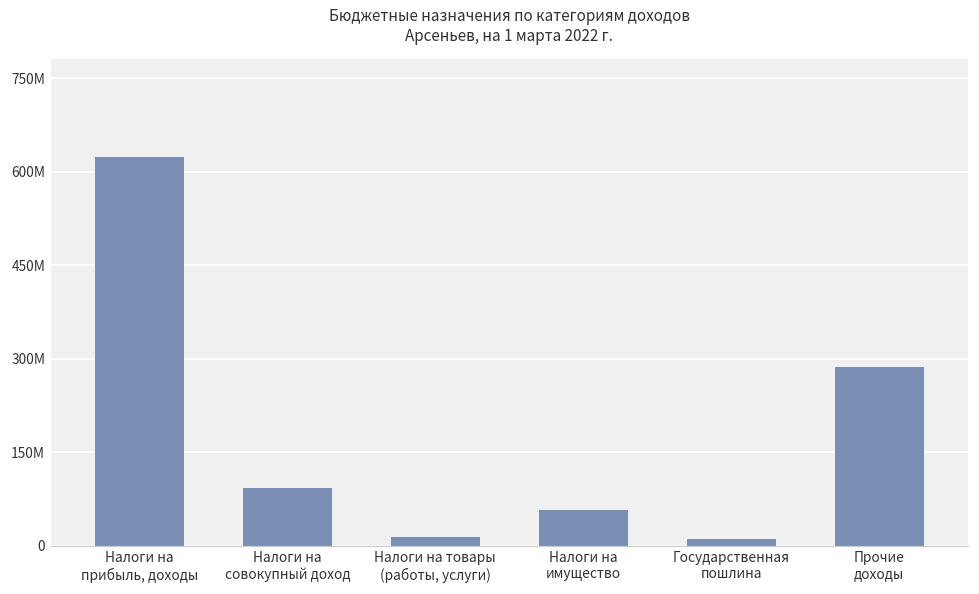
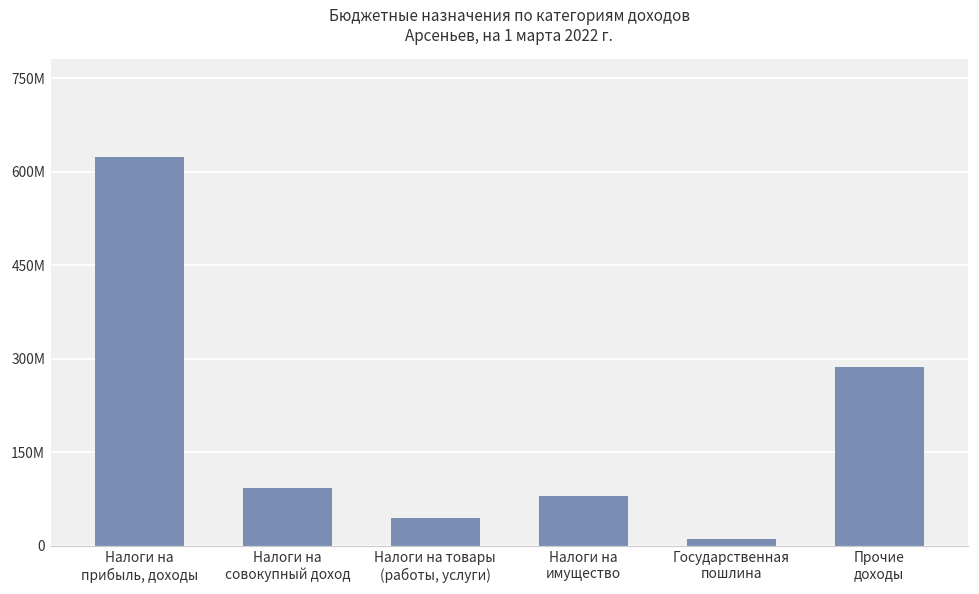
  {
    "Налоги на прибыль, доходы": 620000000,
    "Налоги на совокупный доход": 90000000,
-   "Налоги на товары (работы, услуги)": 10000000,
-   "Налоги на имущество": 60000000,
+   "Налоги на товары (работы, услуги)": 40000000,
+   "Налоги на имущество": 80000000,
    "Государственная пошлина": 10000000,
    "Прочие доходы": 290000000
  }
